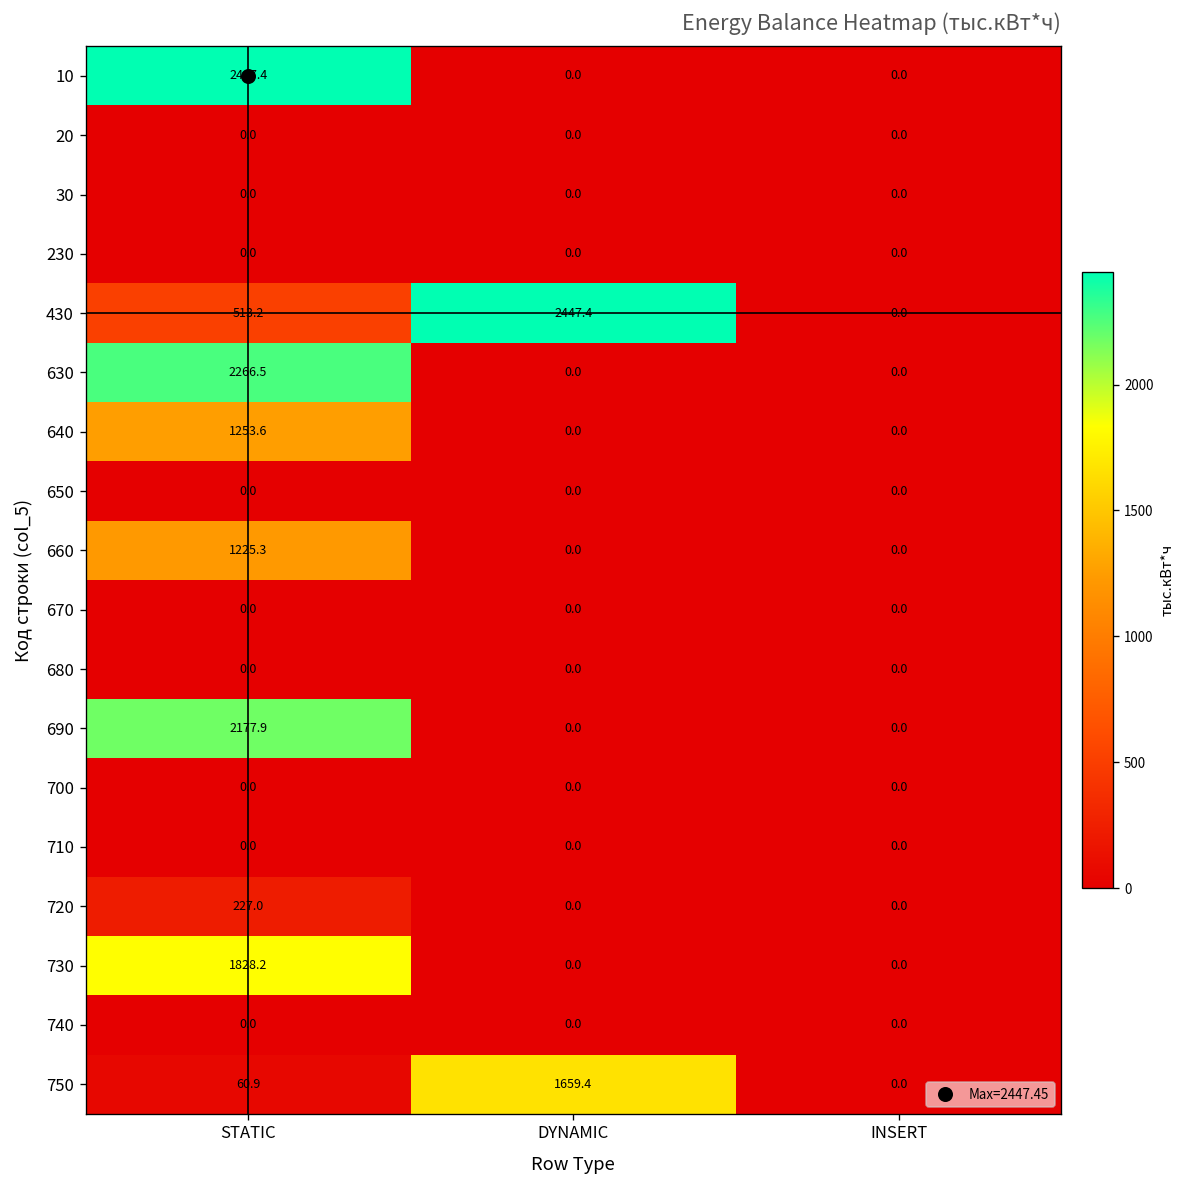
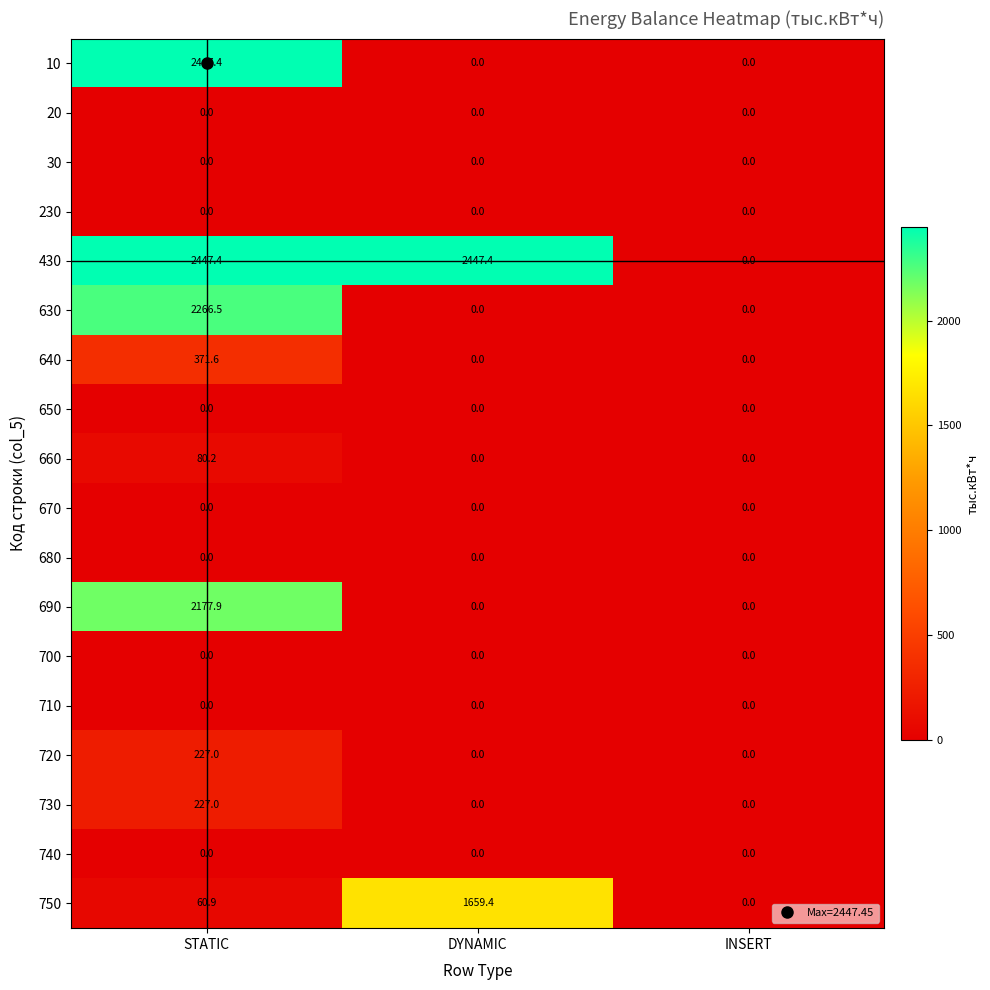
  {
    "10": {
      "DYNAMIC": 0.0,
      "INSERT": 0.0
    },
    "20": {
      "STATIC": 0.0,
      "DYNAMIC": 0.0,
      "INSERT": 0.0
    },
    "30": {
      "STATIC": 0.0,
      "DYNAMIC": 0.0,
      "INSERT": 0.0
    },
    "230": {
      "STATIC": 0.0,
      "DYNAMIC": 0.0,
      "INSERT": 0.0
    },
    "430": {
-     "STATIC": 513.2,
+     "STATIC": 2447.4,
      "DYNAMIC": 2447.4,
      "INSERT": 0.0
    },
    "630": {
      "STATIC": 2266.5,
      "DYNAMIC": 0.0,
      "INSERT": 0.0
    },
    "640": {
-     "STATIC": 1253.6,
+     "STATIC": 371.6,
      "DYNAMIC": 0.0,
      "INSERT": 0.0
    },
    "650": {
      "STATIC": 0.0,
      "DYNAMIC": 0.0,
      "INSERT": 0.0
    },
    "660": {
-     "STATIC": 1225.3,
+     "STATIC": 80.2,
      "DYNAMIC": 0.0,
      "INSERT": 0.0
    },
    "670": {
      "STATIC": 0.0,
      "DYNAMIC": 0.0,
      "INSERT": 0.0
    },
    "680": {
      "STATIC": 0.0,
      "DYNAMIC": 0.0,
      "INSERT": 0.0
    },
    "690": {
      "STATIC": 2177.9,
      "DYNAMIC": 0.0,
      "INSERT": 0.0
    },
    "700": {
      "STATIC": 0.0,
      "DYNAMIC": 0.0,
      "INSERT": 0.0
    },
    "710": {
      "STATIC": 0.0,
      "DYNAMIC": 0.0,
      "INSERT": 0.0
    },
    "720": {
      "STATIC": 227.0,
      "DYNAMIC": 0.0,
      "INSERT": 0.0
    },
    "730": {
-     "STATIC": 1828.2,
+     "STATIC": 227.0,
      "DYNAMIC": 0.0,
      "INSERT": 0.0
    },
    "740": {
      "STATIC": 0.0,
      "DYNAMIC": 0.0,
      "INSERT": 0.0
    },
    "750": {
      "STATIC": 60.9,
      "DYNAMIC": 1659.4,
      "INSERT": 0.0
    }
  }
